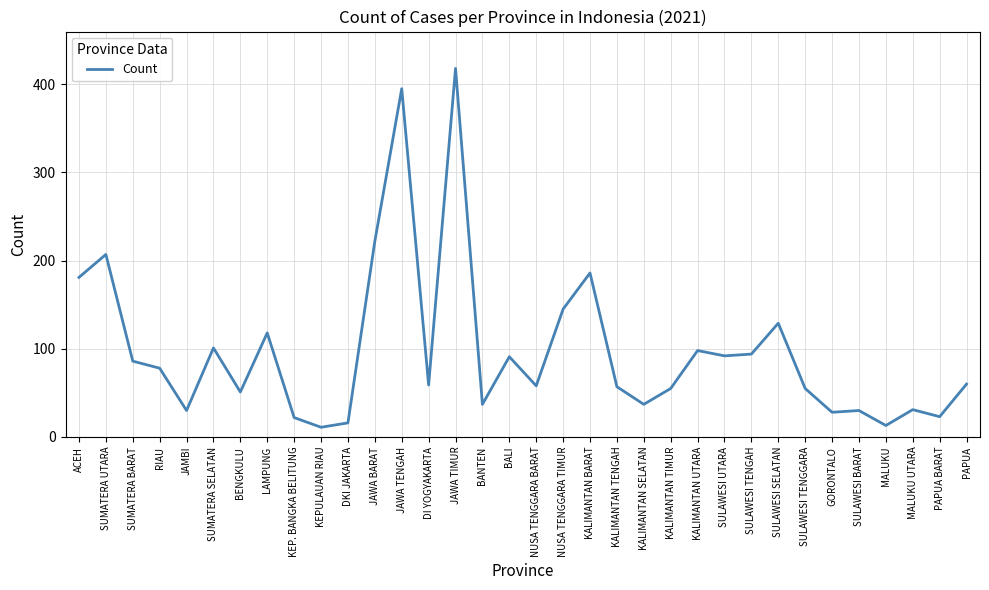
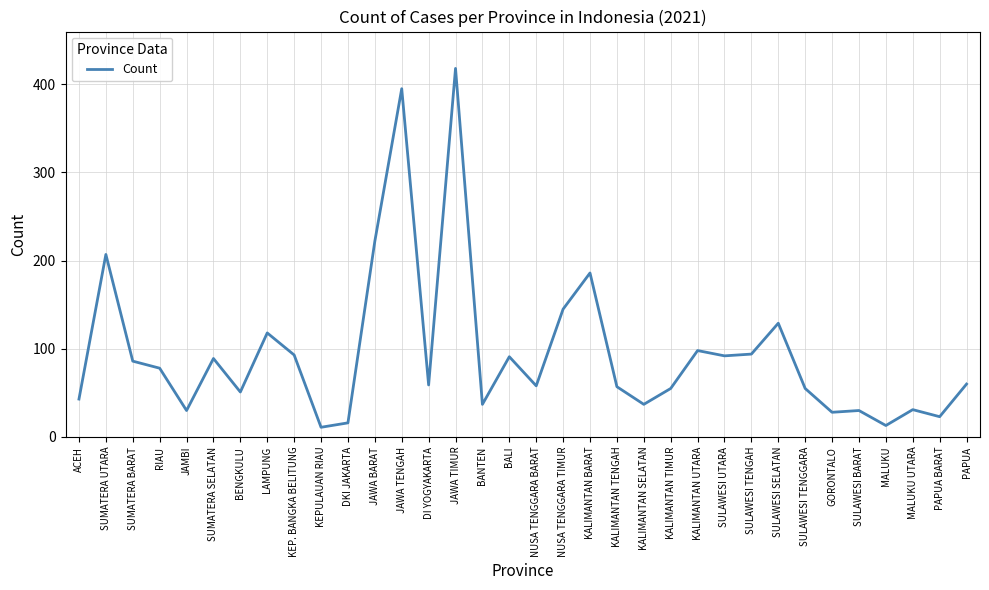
  {
-   "ACEH": 180,
+   "ACEH": 40,
    "SUMATERA UTARA": 210,
    "SUMATERA BARAT": 90,
    "RIAU": 80,
    "JAMBI": 30,
-   "SUMATERA SELATAN": 100,
+   "SUMATERA SELATAN": 90,
    "BENGKULU": 50,
    "LAMPUNG": 120,
-   "KEP. BANGKA BELITUNG": 20,
+   "KEP. BANGKA BELITUNG": 90,
    "KEPULAUAN RIAU": 10,
    "DKI JAKARTA": 20,
    "JAWA BARAT": 220,
    "JAWA TENGAH": 400,
    "DI YOGYAKARTA": 60,
    "JAWA TIMUR": 420,
    "BANTEN": 40,
    "BALI": 90,
    "NUSA TENGGARA BARAT": 60,
    "NUSA TENGGARA TIMUR": 150,
    "KALIMANTAN BARAT": 190,
    "KALIMANTAN TENGAH": 60,
    "KALIMANTAN SELATAN": 40,
    "KALIMANTAN TIMUR": 60,
    "KALIMANTAN UTARA": 100,
    "SULAWESI UTARA": 90,
    "SULAWESI TENGAH": 90,
    "SULAWESI SELATAN": 130,
    "SULAWESI TENGGARA": 60,
    "GORONTALO": 30,
    "SULAWESI BARAT": 30,
    "MALUKU": 10,
    "MALUKU UTARA": 30,
    "PAPUA BARAT": 20,
    "PAPUA": 60
  }
